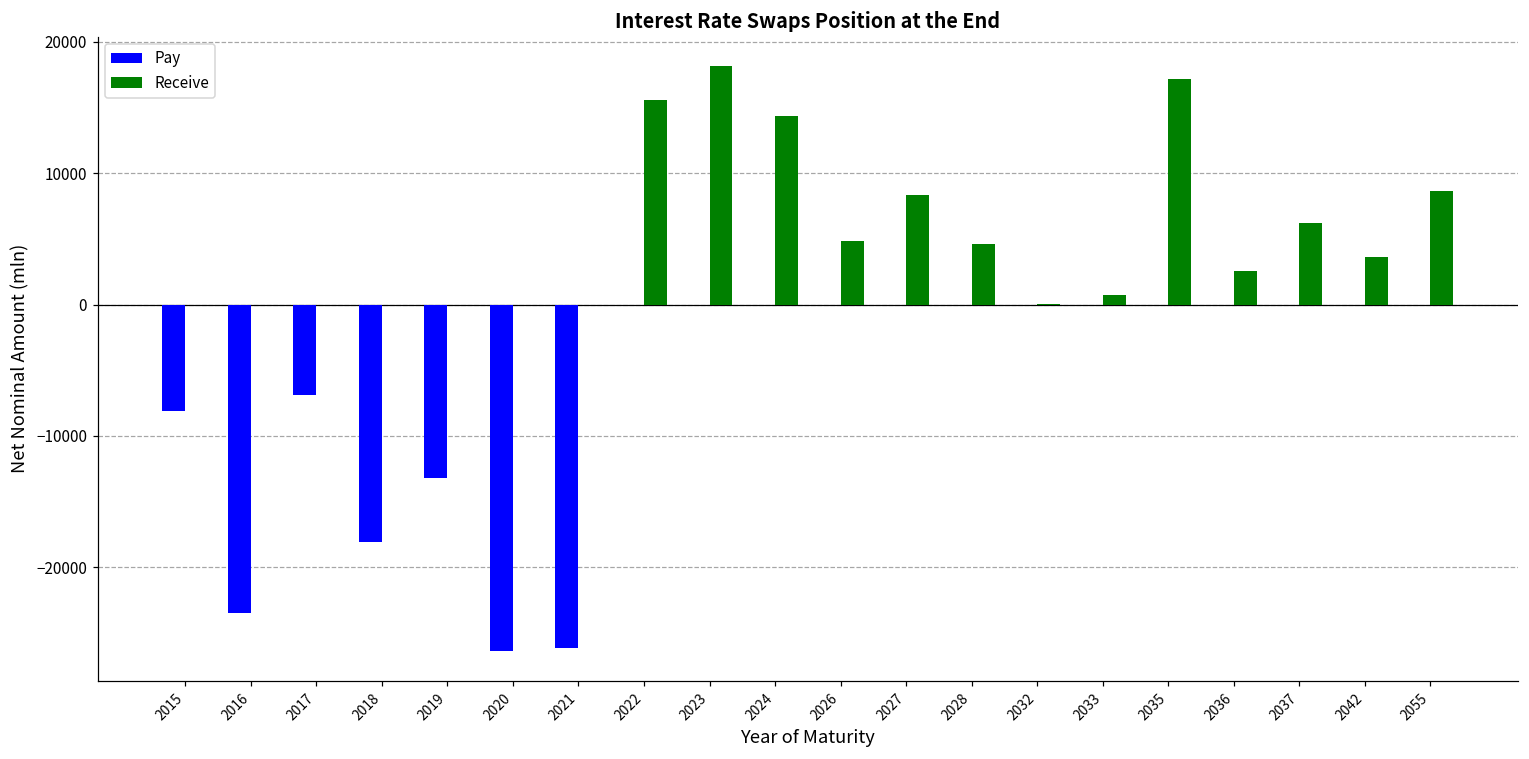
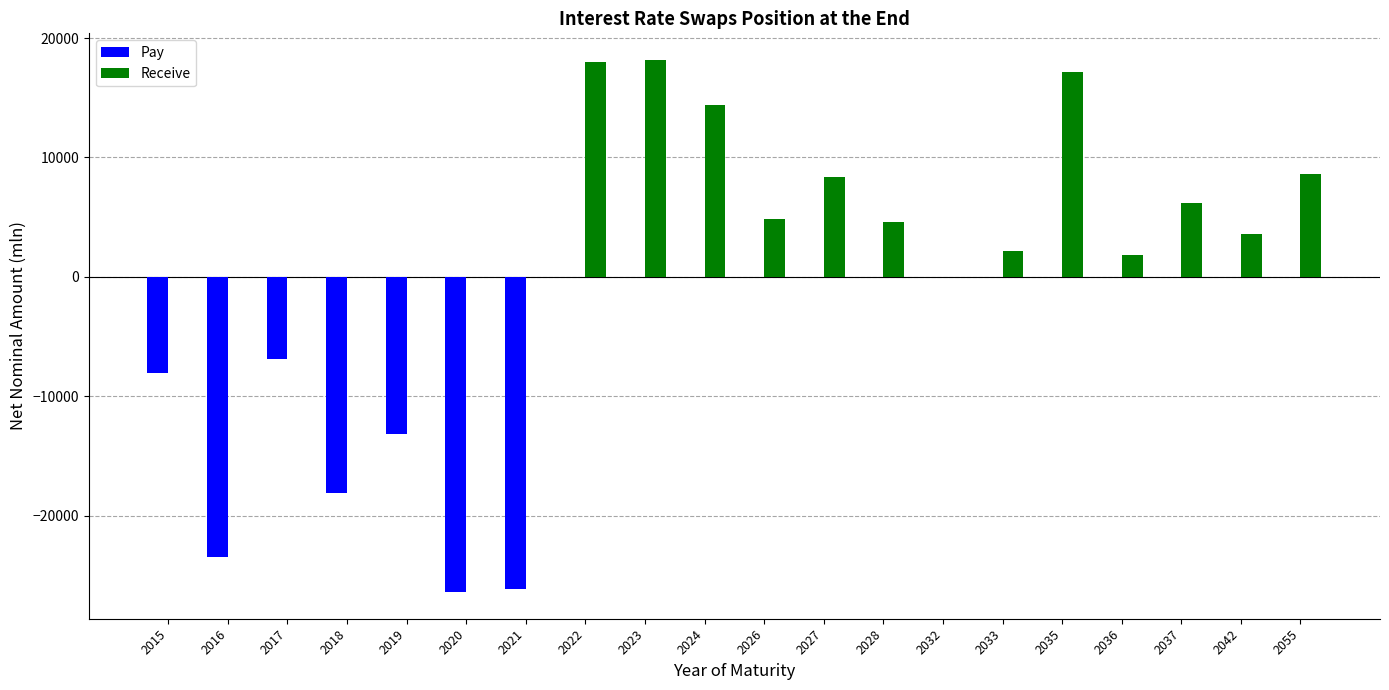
  {
    "Pay": {
      "2015": -8100,
      "2016": -23500,
      "2017": -6900,
      "2018": -18100,
      "2019": -13200,
      "2020": -26400,
      "2021": -26200,
      "2022": 0,
      "2023": 0,
      "2024": 0,
      "2026": 0,
      "2027": 0,
      "2028": 0,
      "2032": 0,
      "2033": 0,
      "2035": 0,
      "2036": 0,
      "2037": 0,
      "2042": 0,
      "2055": 0
    },
    "Receive": {
      "2015": 0,
      "2016": 0,
      "2017": 0,
      "2018": 0,
      "2019": 0,
      "2020": 0,
      "2021": 0,
-     "2022": 15600,
+     "2022": 18000,
      "2023": 18200,
      "2024": 14400,
      "2026": 4900,
      "2027": 8400,
      "2028": 4600,
-     "2033": 700,
+     "2033": 2200,
      "2035": 17200,
-     "2036": 2500,
+     "2036": 1800,
      "2037": 6200,
      "2042": 3600,
      "2055": 8600
    }
  }
